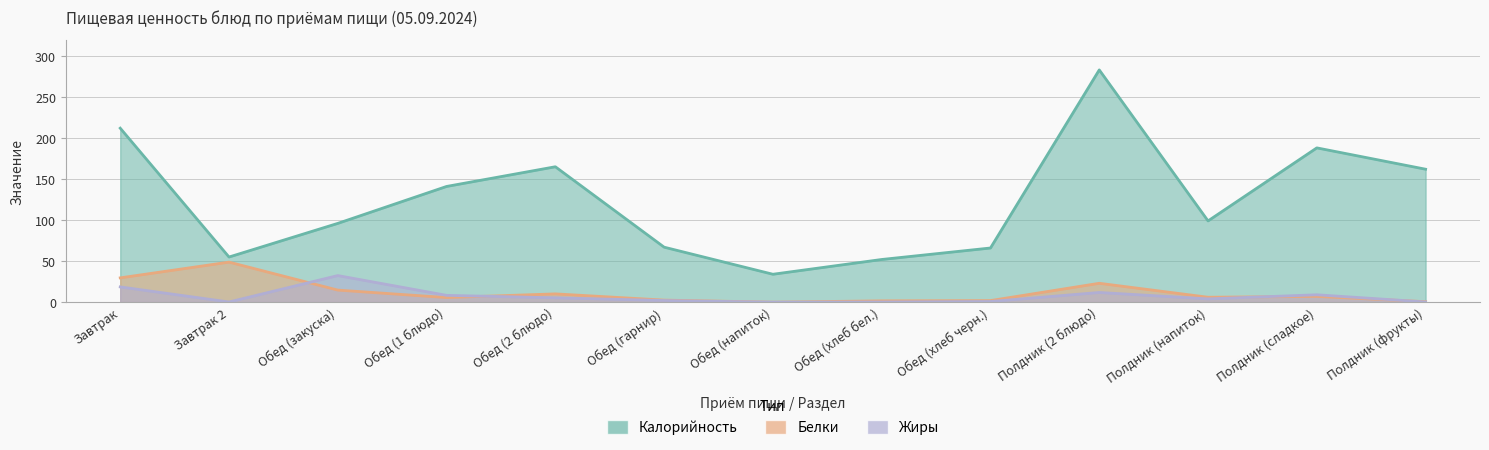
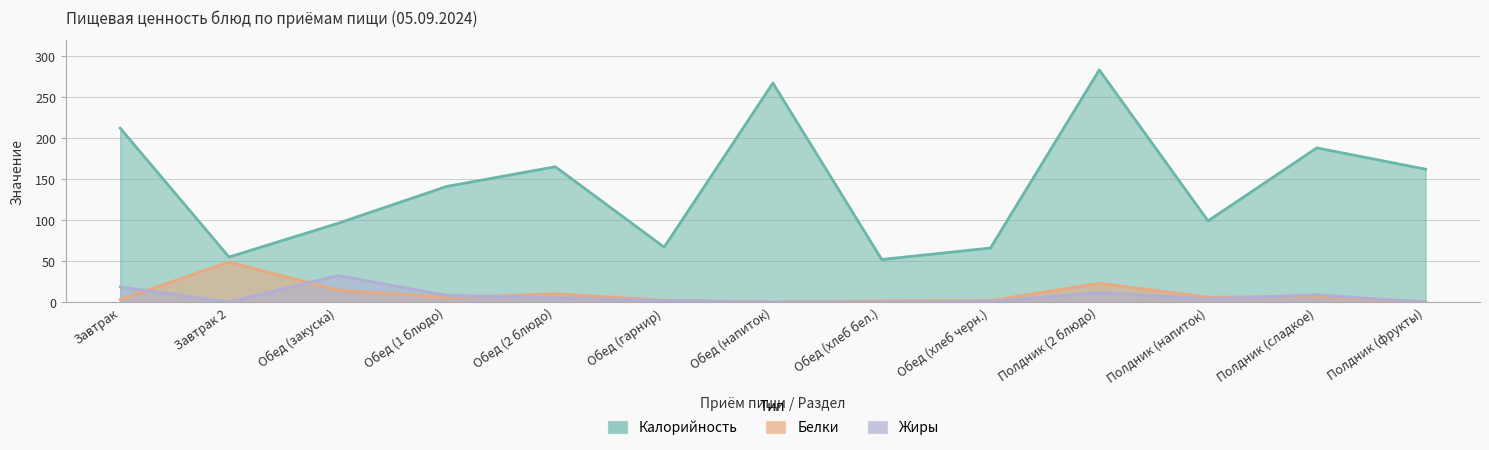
  {
    "Калорийность": {
      "Завтрак": 210,
      "Завтрак 2": 60,
      "Обед (закуска)": 100,
      "Обед (1 блюдо)": 140,
      "Обед (2 блюдо)": 170,
      "Обед (гарнир)": 70,
-     "Обед (напиток)": 30,
+     "Обед (напиток)": 270,
      "Обед (хлеб бел.)": 50,
      "Обед (хлеб черн.)": 70,
      "Полдник (2 блюдо)": 280,
      "Полдник (напиток)": 100,
      "Полдник (сладкое)": 190,
      "Полдник (фрукты)": 160
    },
    "Белки": {
-     "Завтрак": 30,
+     "Завтрак": 0,
      "Завтрак 2": 50,
      "Обед (закуска)": 10,
      "Обед (2 блюдо)": 10,
      "Полдник (2 блюдо)": 20
    },
    "Жиры": {
      "Завтрак": 20,
      "Завтрак 2": 0,
      "Обед (закуска)": 30,
      "Обед (2 блюдо)": 10,
      "Полдник (2 блюдо)": 10
    }
  }
